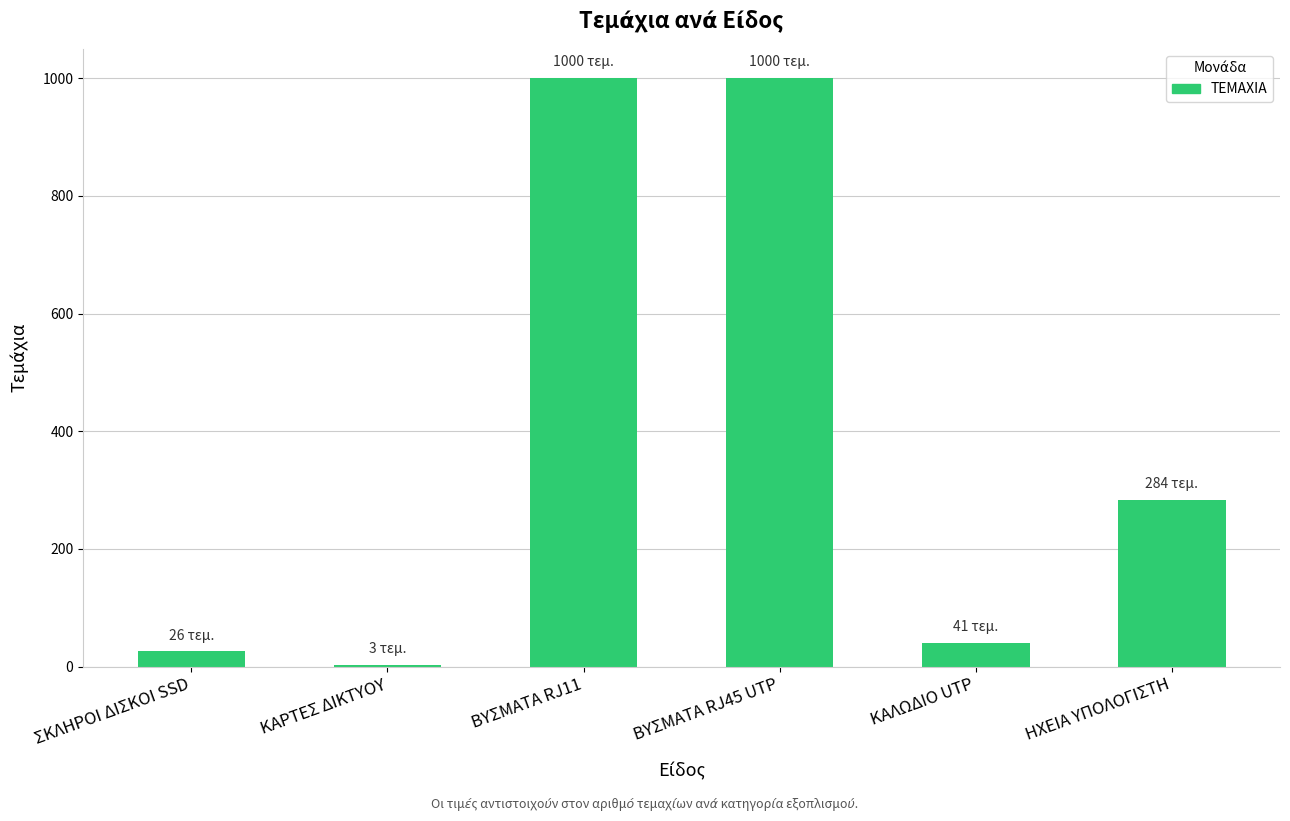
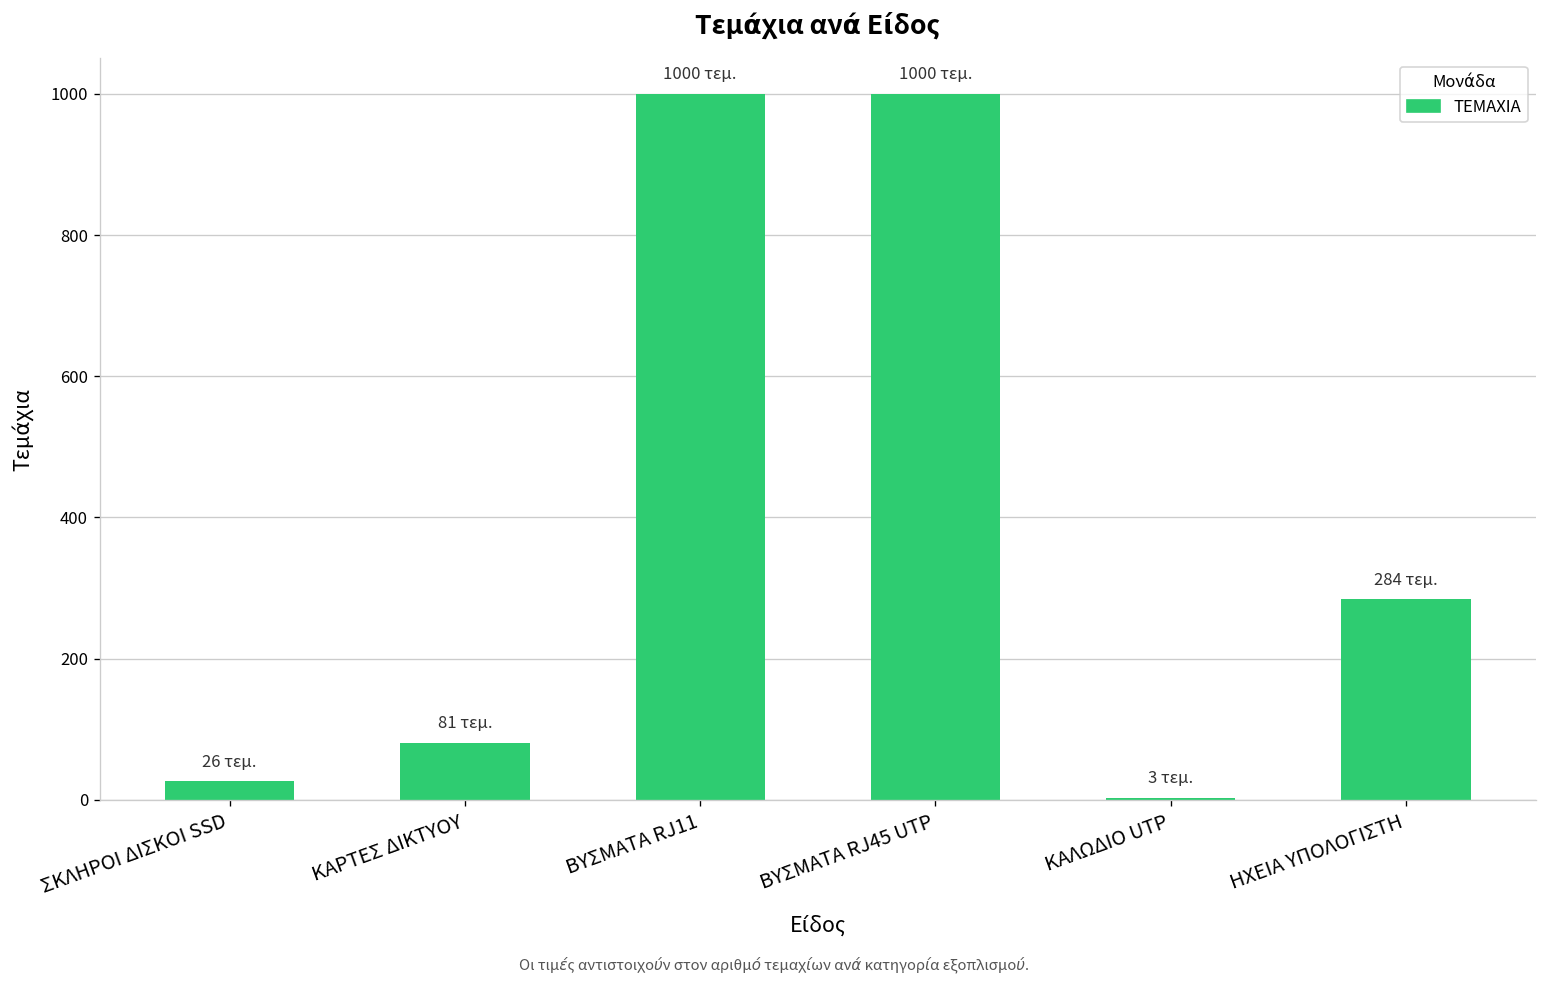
  {
    "ΣΚΛΗΡΟΙ ΔΙΣΚΟΙ SSD": 26,
-   "ΚΑΡΤΕΣ ΔΙΚΤΥΟΥ": 3,
+   "ΚΑΡΤΕΣ ΔΙΚΤΥΟΥ": 81,
    "ΒΥΣΜΑΤΑ RJ11": 1000,
    "ΒΥΣΜΑΤΑ RJ45 UTP": 1000,
-   "ΚΑΛΩΔΙΟ UTP": 41,
+   "ΚΑΛΩΔΙΟ UTP": 3,
    "ΗΧΕΙΑ ΥΠΟΛΟΓΙΣΤΗ": 284
  }
